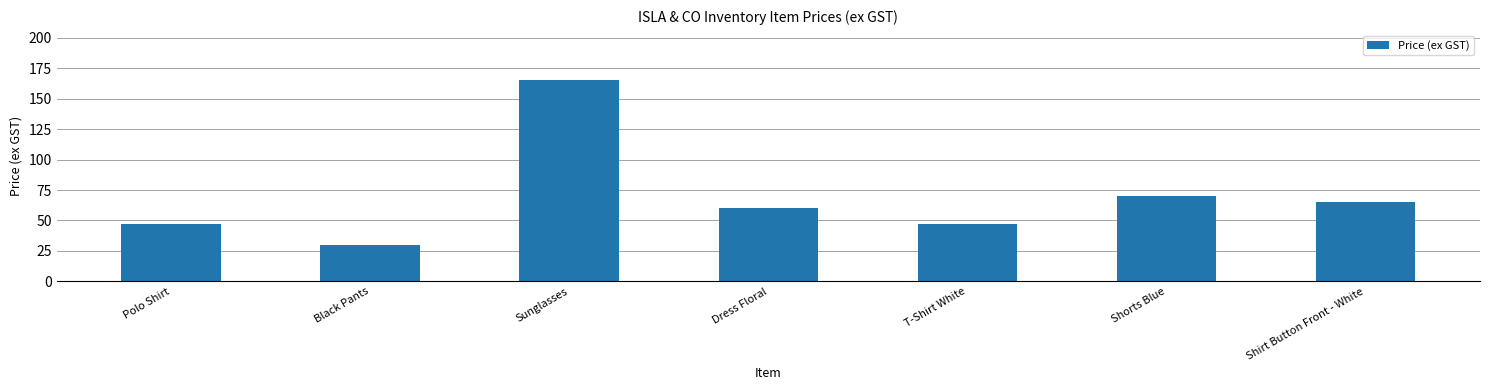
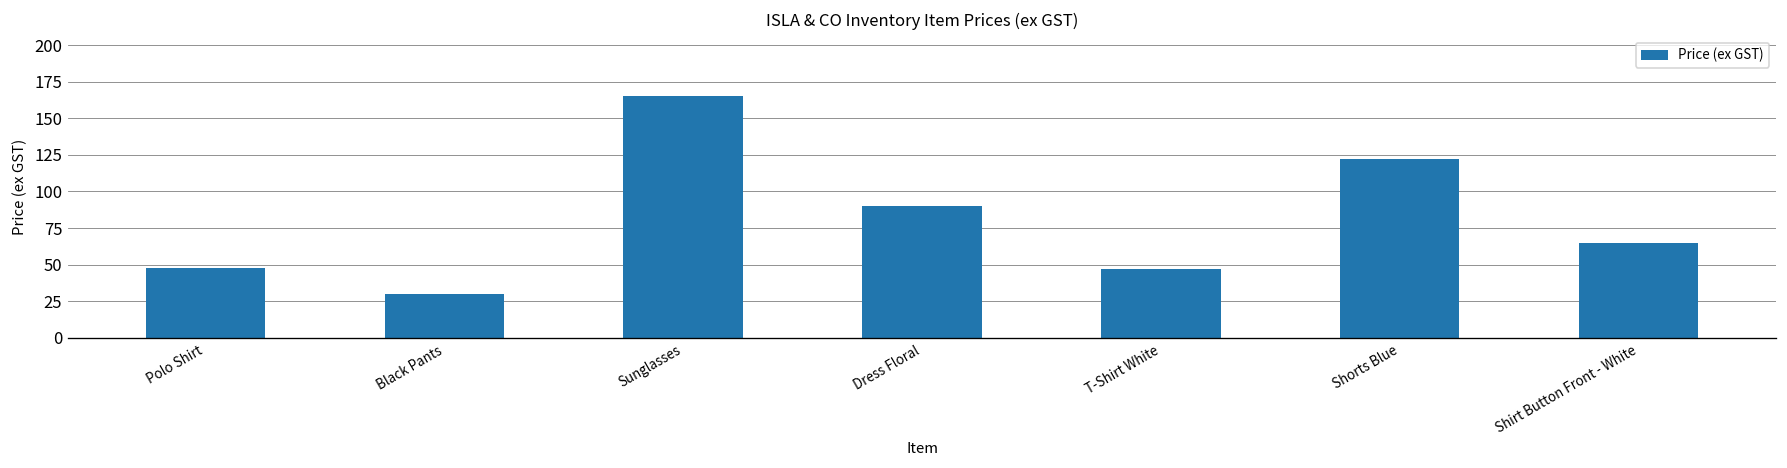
  {
    "Polo Shirt": 48,
    "Black Pants": 30,
    "Sunglasses": 165,
-   "Dress Floral": 61,
+   "Dress Floral": 90,
    "T-Shirt White": 47,
-   "Shorts Blue": 70,
+   "Shorts Blue": 122,
    "Shirt Button Front - White": 65
  }
